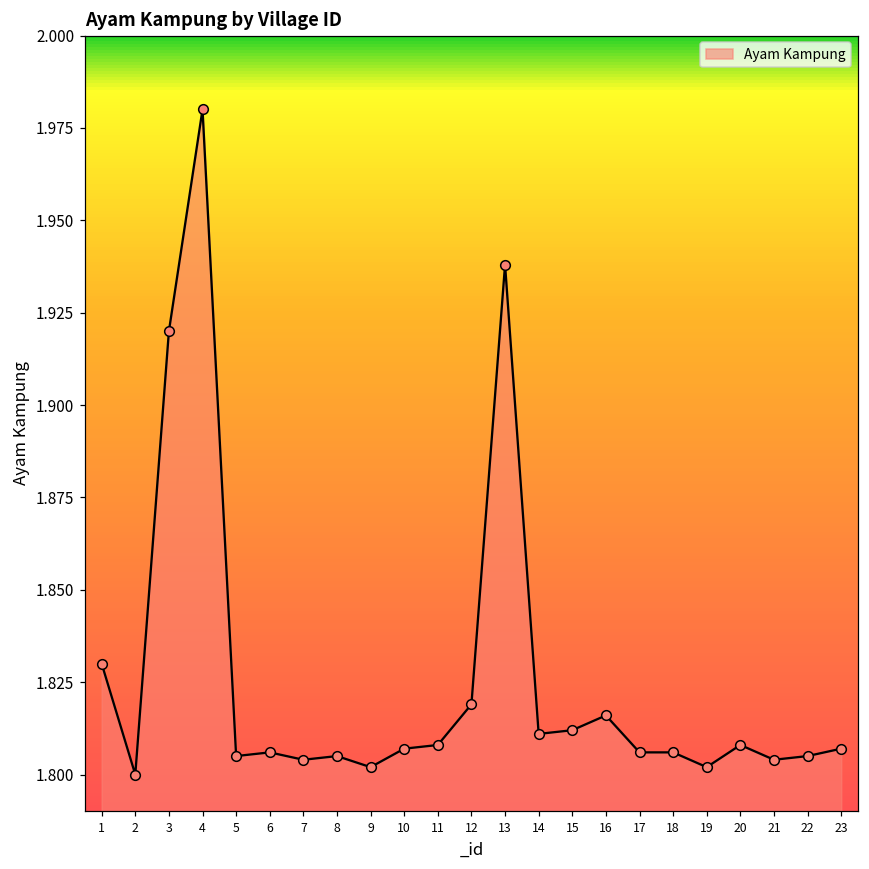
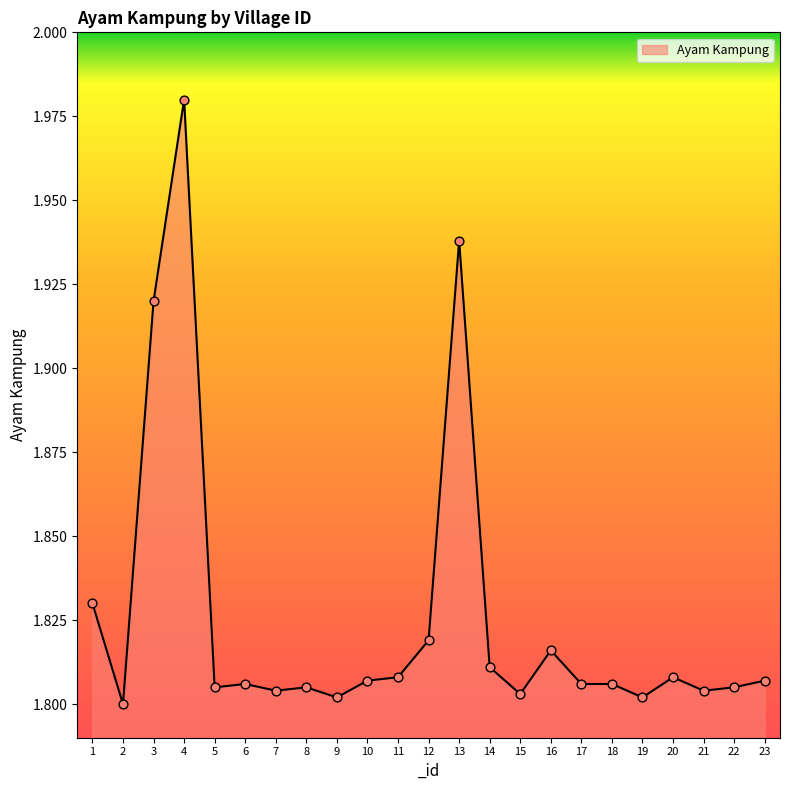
  {
    "1": 1.830,
    "2": 1.800,
    "3": 1.920,
    "4": 1.980,
    "5": 1.805,
    "6": 1.806,
    "7": 1.804,
    "8": 1.805,
    "9": 1.802,
    "10": 1.807,
    "11": 1.808,
    "12": 1.819,
    "13": 1.938,
    "14": 1.811,
-   "15": 1.812,
+   "15": 1.803,
    "16": 1.816,
    "17": 1.806,
    "18": 1.806,
    "19": 1.802,
    "20": 1.808,
    "21": 1.804,
    "22": 1.805,
    "23": 1.807
  }
